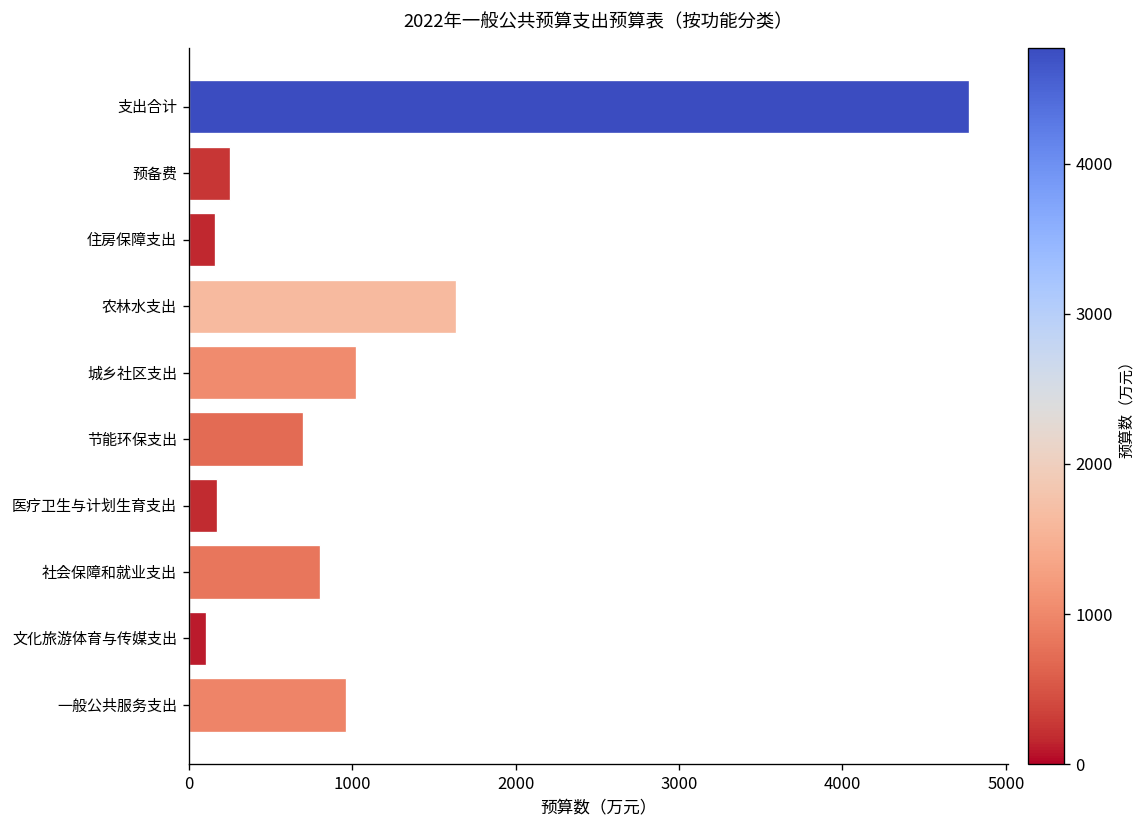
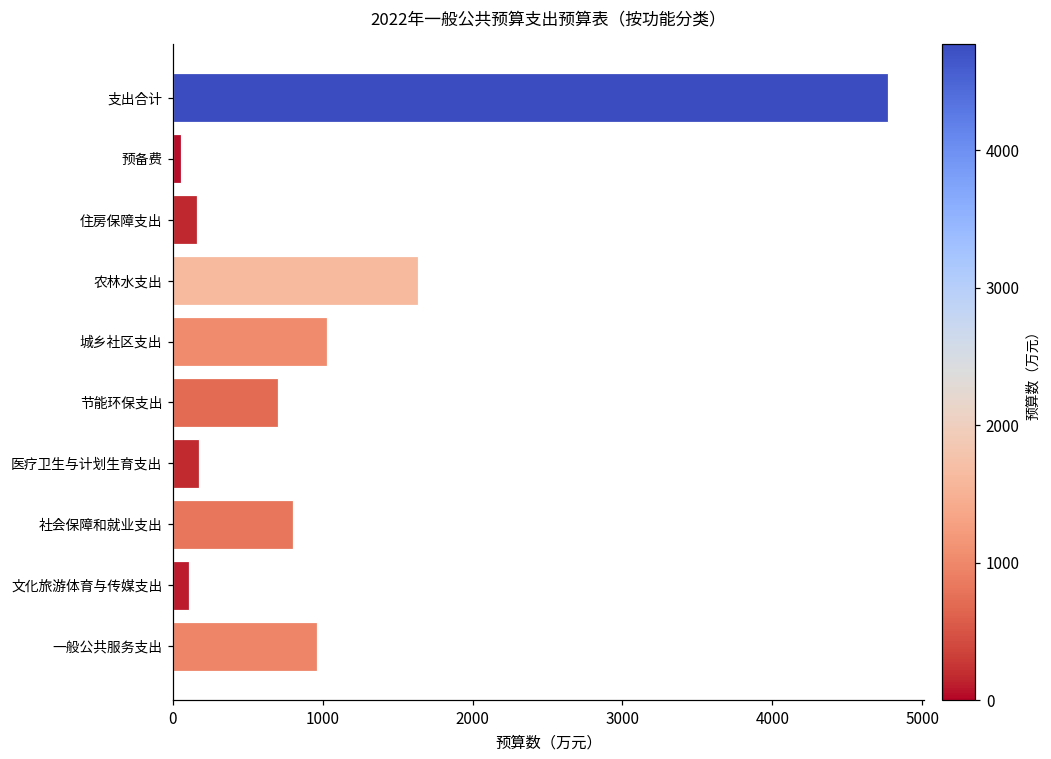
  {
    "支出合计": 4780,
-   "预备费": 250,
+   "预备费": 50,
    "住房保障支出": 160,
    "农林水支出": 1630,
    "城乡社区支出": 1030,
    "节能环保支出": 700,
    "医疗卫生与计划生育支出": 170,
    "社会保障和就业支出": 800,
    "文化旅游体育与传媒支出": 110,
    "一般公共服务支出": 960
  }
